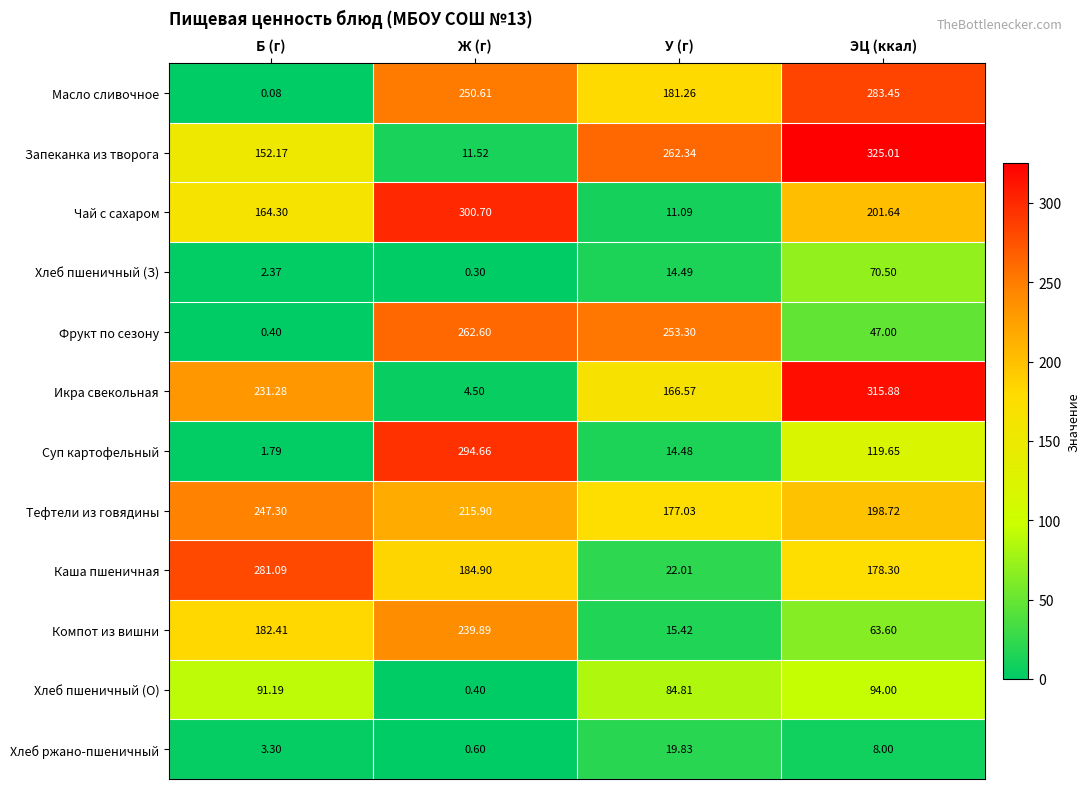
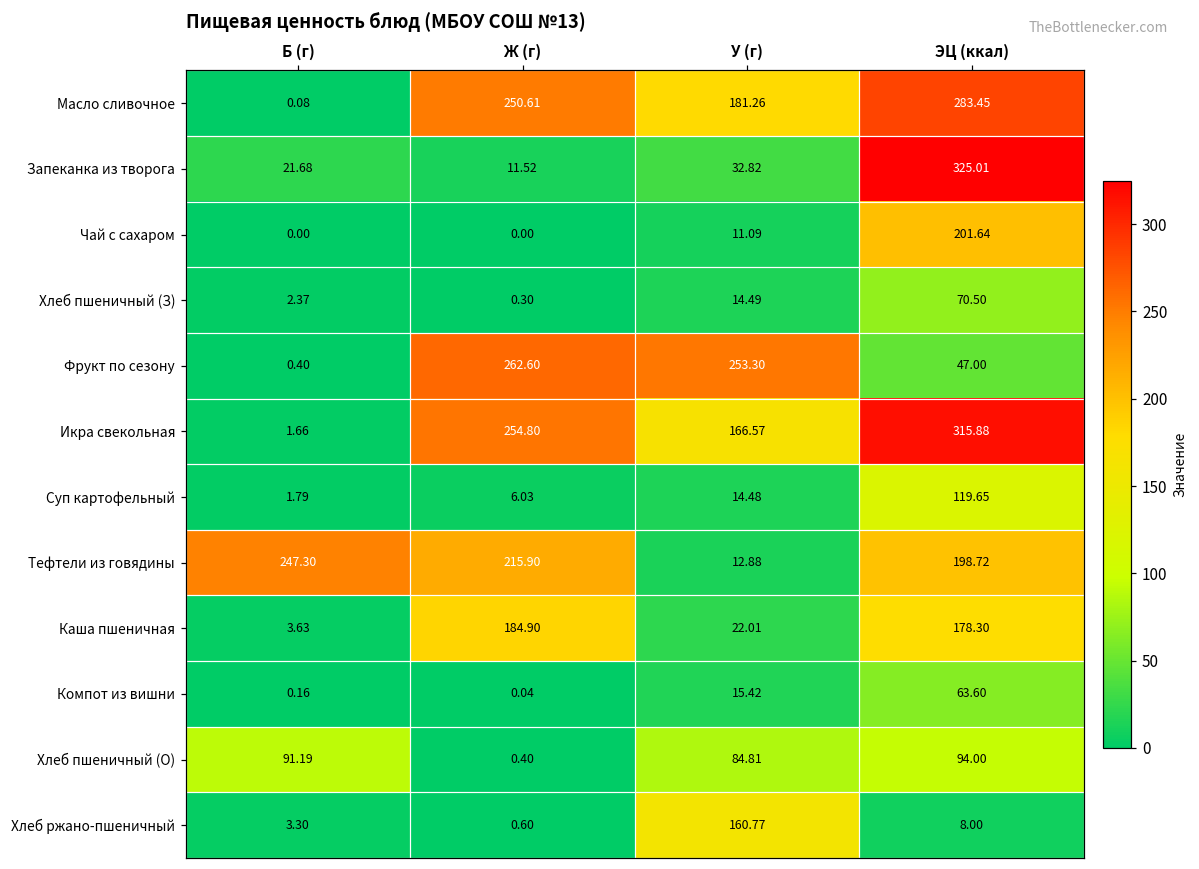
  {
    "Масло сливочное": {
      "Б (г)": 0.08,
      "Ж (г)": 250.61,
      "У (г)": 181.26,
      "ЭЦ (ккал)": 283.45
    },
    "Запеканка из творога": {
-     "Б (г)": 152.17,
+     "Б (г)": 21.68,
      "Ж (г)": 11.52,
-     "У (г)": 262.34,
+     "У (г)": 32.82,
      "ЭЦ (ккал)": 325.01
    },
    "Чай с сахаром": {
-     "Б (г)": 164.30,
-     "Ж (г)": 300.70,
+     "Б (г)": 0.00,
+     "Ж (г)": 0.00,
      "У (г)": 11.09,
      "ЭЦ (ккал)": 201.64
    },
    "Хлеб пшеничный (З)": {
      "Б (г)": 2.37,
      "Ж (г)": 0.30,
      "У (г)": 14.49,
      "ЭЦ (ккал)": 70.50
    },
    "Фрукт по сезону": {
      "Б (г)": 0.40,
      "Ж (г)": 262.60,
      "У (г)": 253.30,
      "ЭЦ (ккал)": 47.00
    },
    "Икра свекольная": {
-     "Б (г)": 231.28,
-     "Ж (г)": 4.50,
+     "Б (г)": 1.66,
+     "Ж (г)": 254.80,
      "У (г)": 166.57,
      "ЭЦ (ккал)": 315.88
    },
    "Суп картофельный": {
      "Б (г)": 1.79,
-     "Ж (г)": 294.66,
+     "Ж (г)": 6.03,
      "У (г)": 14.48,
      "ЭЦ (ккал)": 119.65
    },
    "Тефтели из говядины": {
      "Б (г)": 247.30,
      "Ж (г)": 215.90,
-     "У (г)": 177.03,
+     "У (г)": 12.88,
      "ЭЦ (ккал)": 198.72
    },
    "Каша пшеничная": {
-     "Б (г)": 281.09,
+     "Б (г)": 3.63,
      "Ж (г)": 184.90,
      "У (г)": 22.01,
      "ЭЦ (ккал)": 178.30
    },
    "Компот из вишни": {
-     "Б (г)": 182.41,
-     "Ж (г)": 239.89,
+     "Б (г)": 0.16,
+     "Ж (г)": 0.04,
      "У (г)": 15.42,
      "ЭЦ (ккал)": 63.60
    },
    "Хлеб пшеничный (О)": {
      "Б (г)": 91.19,
      "Ж (г)": 0.40,
      "У (г)": 84.81,
      "ЭЦ (ккал)": 94.00
    },
    "Хлеб ржано-пшеничный": {
      "Б (г)": 3.30,
      "Ж (г)": 0.60,
-     "У (г)": 19.83,
+     "У (г)": 160.77,
      "ЭЦ (ккал)": 8.00
    }
  }
